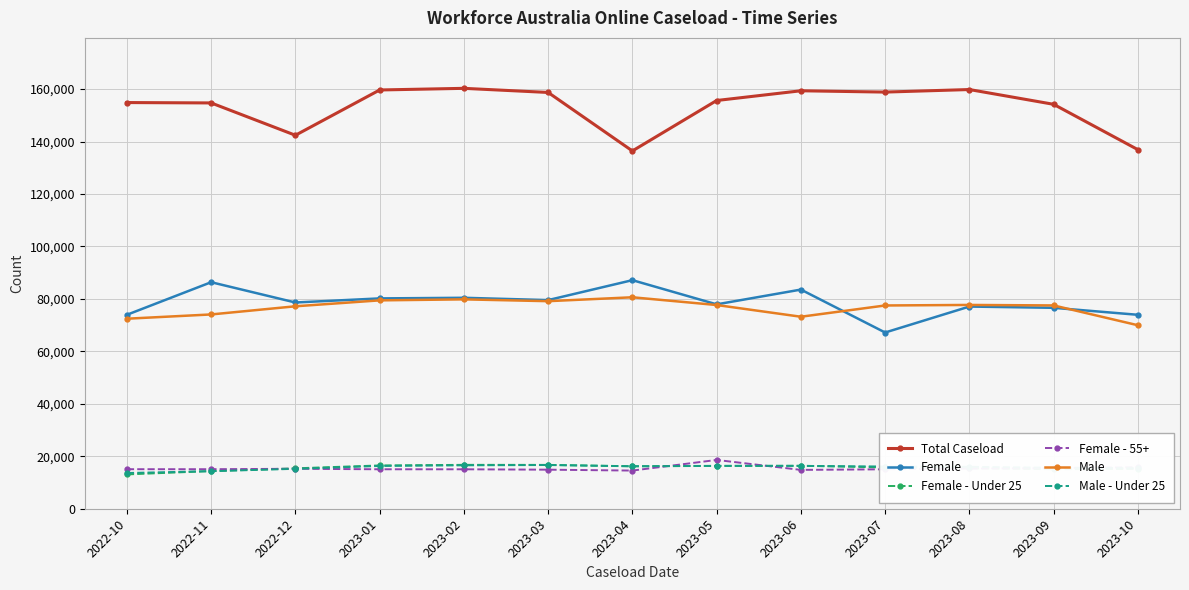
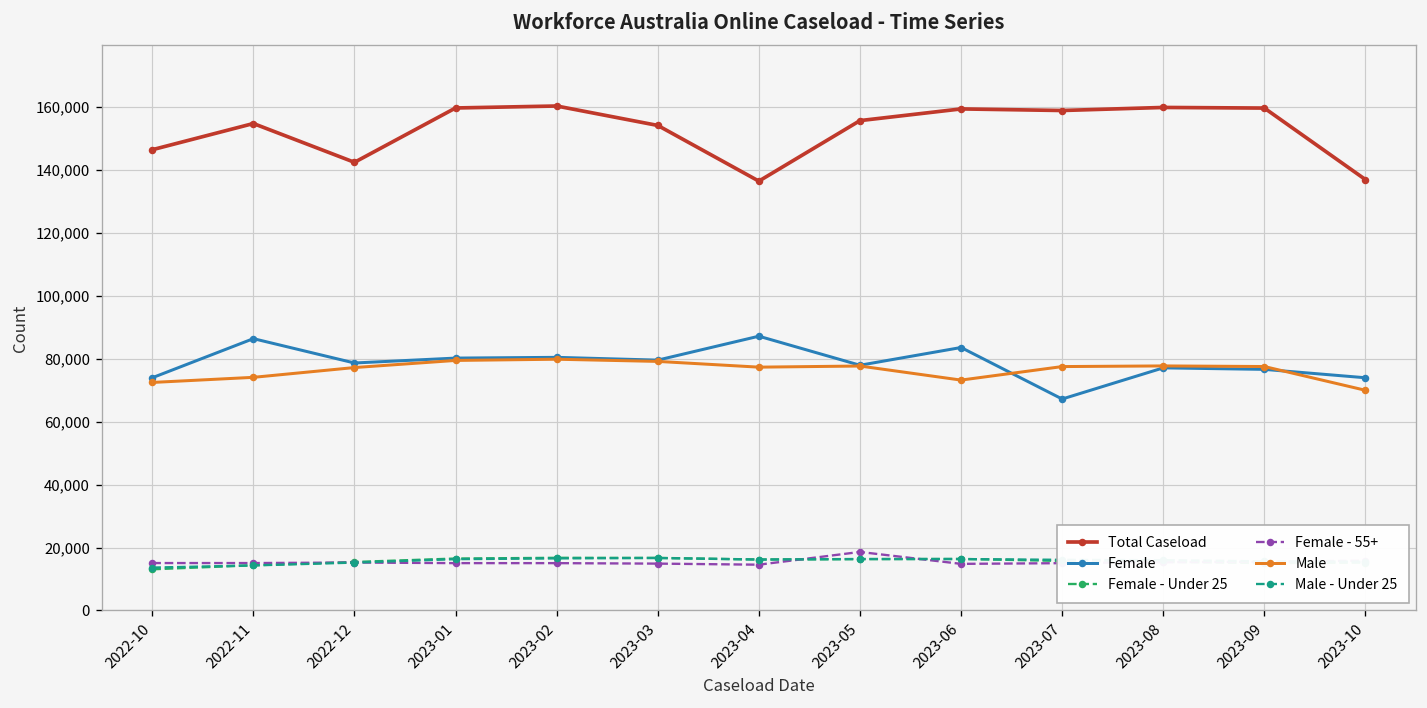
  {
    "Total Caseload": {
-     "2022-10": "155,000",
+     "2022-10": "146,000",
      "2022-11": "155,000",
      "2022-12": "142,000",
      "2023-01": "160,000",
      "2023-02": "160,000",
-     "2023-03": "159,000",
+     "2023-03": "154,000",
      "2023-04": "136,000",
      "2023-05": "156,000",
      "2023-06": "159,000",
      "2023-07": "159,000",
      "2023-08": "160,000",
-     "2023-09": "154,000",
+     "2023-09": "160,000",
      "2023-10": "137,000"
    },
    "Female": {
      "2022-10": "74,000",
      "2022-11": "86,000",
      "2022-12": "79,000",
      "2023-04": "87,000",
      "2023-06": "84,000",
      "2023-07": "67,000",
      "2023-10": "74,000"
    },
    "Female - 55+": {
      "2022-10": "15,000",
      "2023-01": "15,000",
      "2023-02": "15,000",
      "2023-03": "15,000",
      "2023-04": "15,000",
      "2023-05": "19,000",
      "2023-06": "15,000"
    },
    "Male": {
      "2022-10": "72,000",
      "2022-11": "74,000",
      "2022-12": "77,000",
-     "2023-04": "81,000",
+     "2023-04": "77,000",
      "2023-06": "73,000",
      "2023-07": "77,000",
      "2023-10": "70,000"
    }
  }
